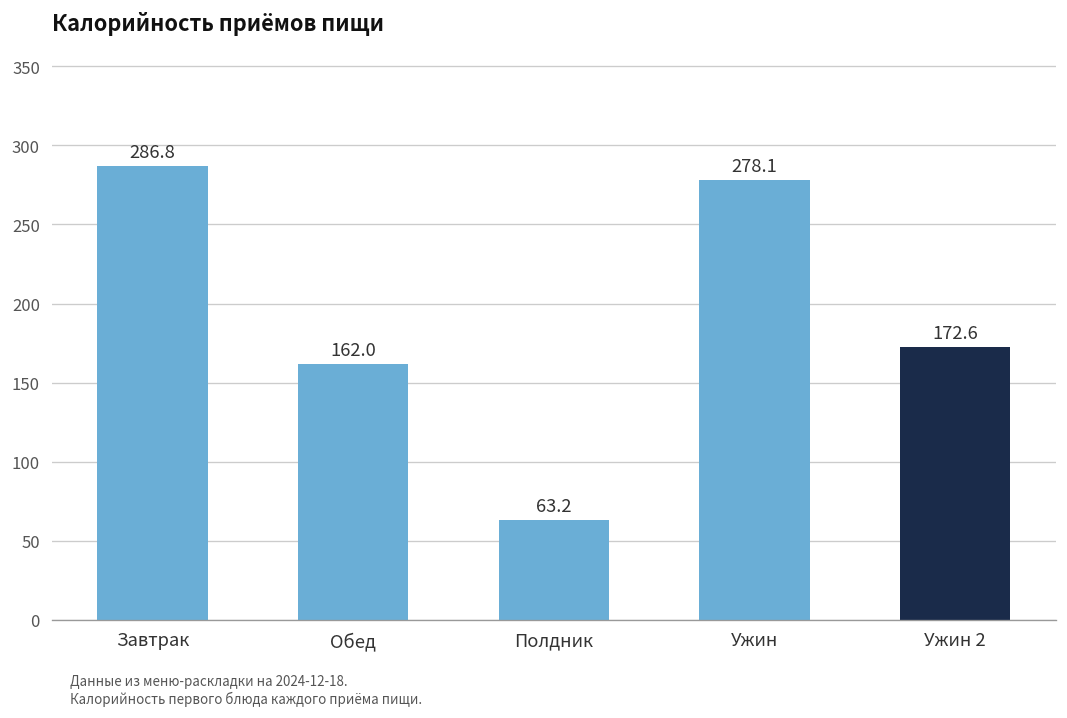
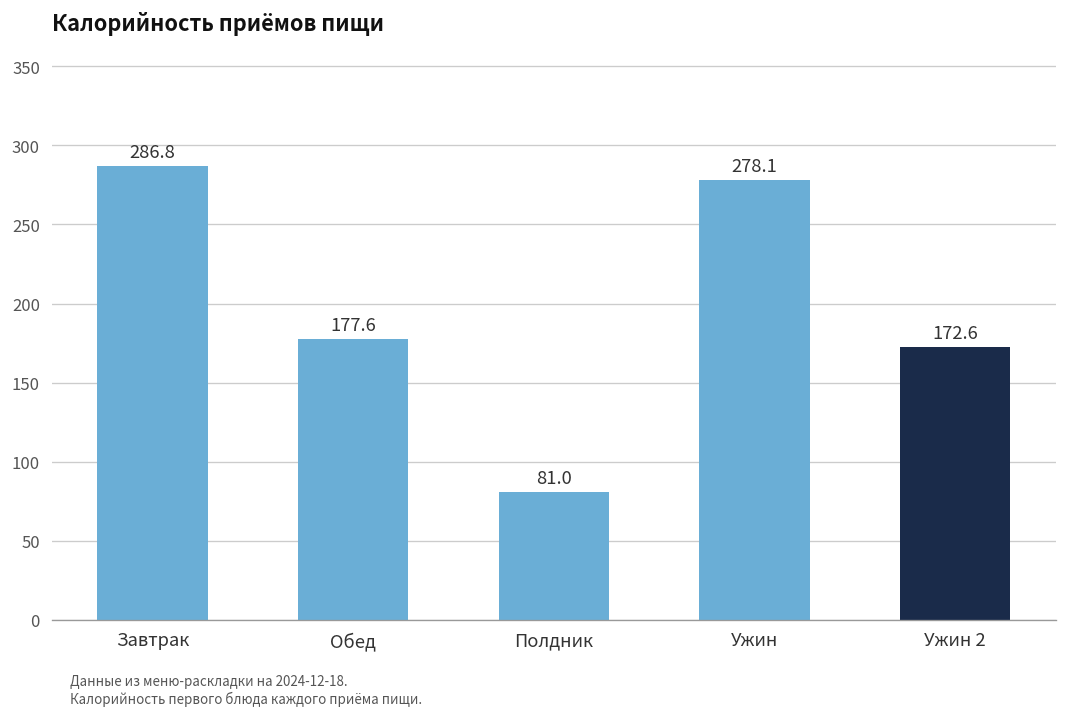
  {
    "Завтрак": 286.8,
-   "Обед": 162.0,
-   "Полдник": 63.2,
+   "Обед": 177.6,
+   "Полдник": 81.0,
    "Ужин": 278.1,
    "Ужин 2": 172.6
  }
